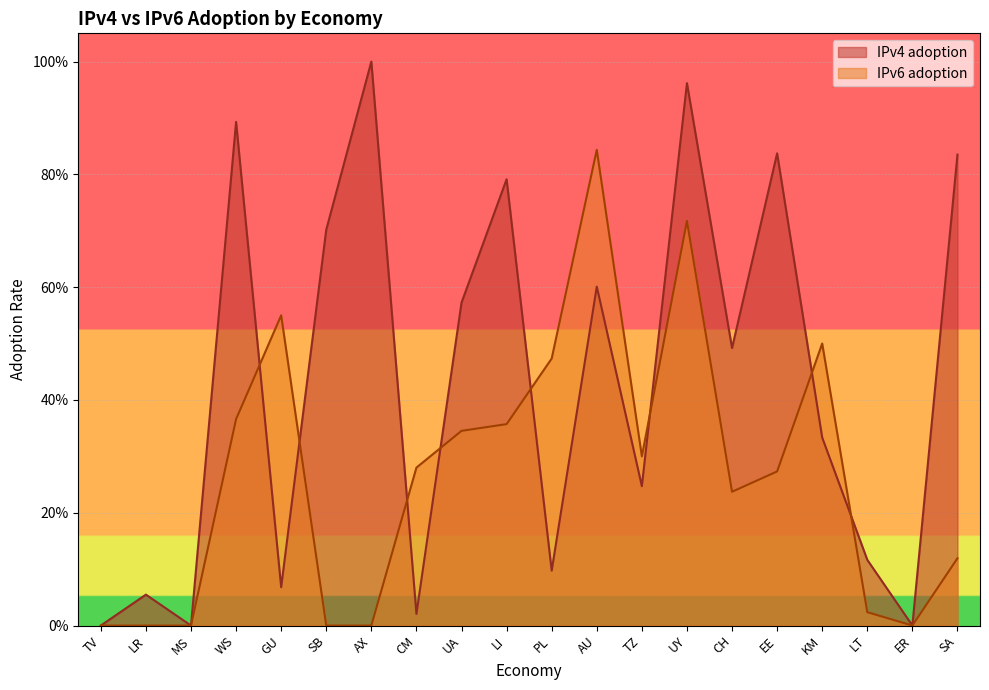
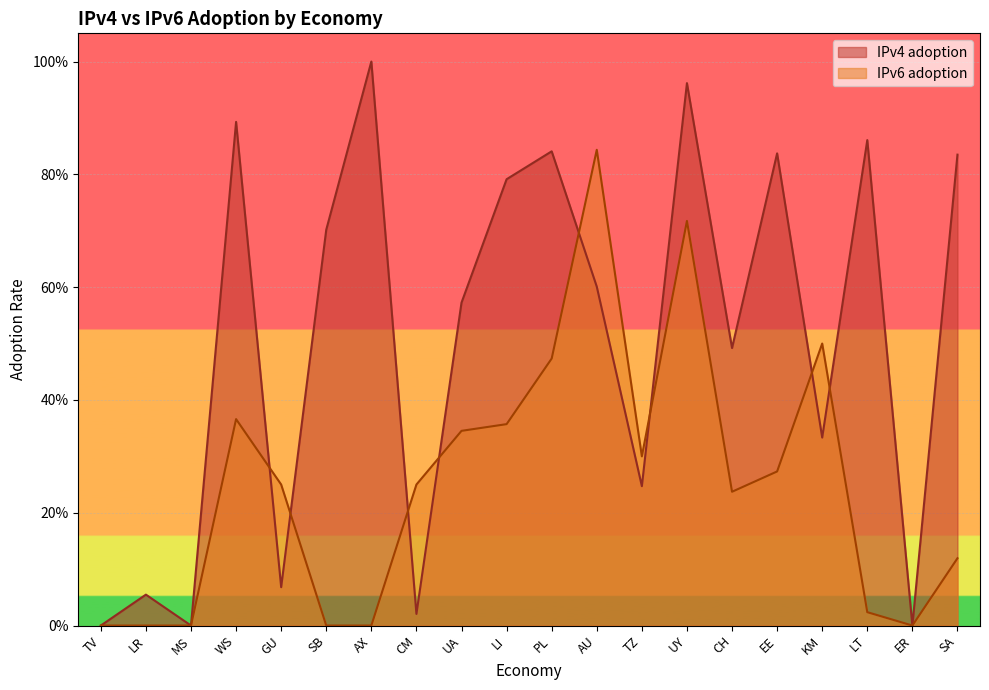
  {
    "IPv4 adoption": {
      "LR": "5%",
      "WS": "89%",
      "GU": "7%",
      "SB": "70%",
      "AX": "100%",
      "CM": "2%",
      "UA": "57%",
      "LI": "79%",
-     "PL": "10%",
+     "PL": "84%",
      "AU": "60%",
      "TZ": "25%",
      "UY": "96%",
      "CH": "49%",
      "EE": "84%",
      "KM": "33%",
-     "LT": "12%",
+     "LT": "86%",
      "SA": "83%"
    },
    "IPv6 adoption": {
      "LR": "0%",
      "WS": "37%",
-     "GU": "55%",
+     "GU": "25%",
      "SB": "0%",
      "AX": "0%",
-     "CM": "28%",
+     "CM": "25%",
      "UA": "35%",
      "LI": "36%",
      "PL": "47%",
      "AU": "84%",
      "TZ": "30%",
      "UY": "72%",
      "CH": "24%",
      "EE": "27%",
      "KM": "50%",
      "LT": "2%",
      "SA": "12%"
    }
  }
